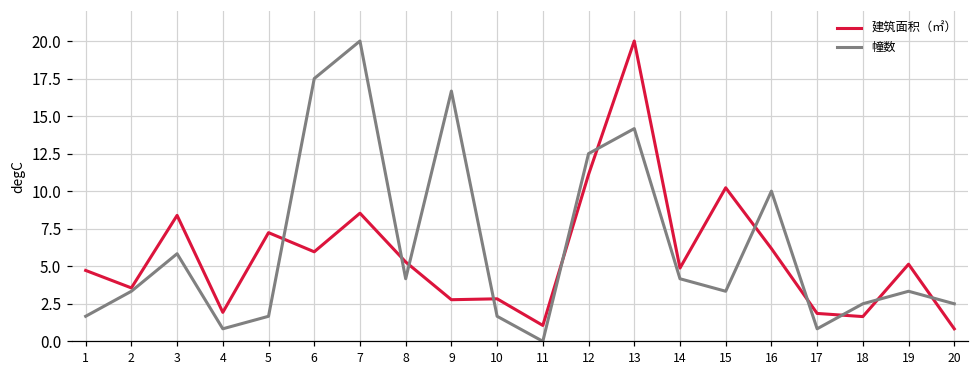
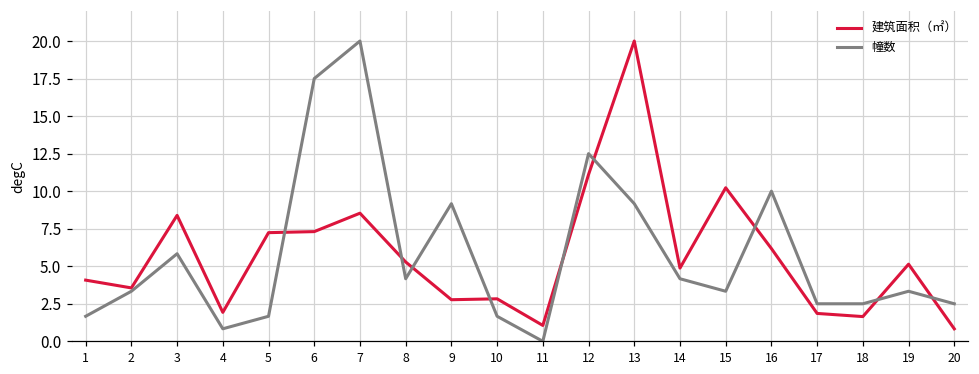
  {
    "建筑面积（㎡）": {
-     "1": 4.7,
+     "1": 4.1,
      "2": 3.6,
      "3": 8.4,
      "4": 1.9,
      "5": 7.2,
-     "6": 6.0,
+     "6": 7.3,
      "7": 8.5,
      "8": 5.3,
      "9": 2.8,
      "10": 2.8,
      "11": 1.1,
      "12": 11.1,
      "13": 20.0,
      "14": 4.9,
      "15": 10.2,
      "16": 6.2,
      "17": 1.9,
      "18": 1.6,
      "19": 5.1,
      "20": 0.8
    },
    "幢数": {
      "1": 1.7,
      "2": 3.3,
      "3": 5.8,
      "4": 0.8,
      "5": 1.7,
      "6": 17.5,
      "7": 20.0,
      "8": 4.2,
-     "9": 16.7,
+     "9": 9.2,
      "10": 1.7,
      "11": 0.0,
      "12": 12.5,
-     "13": 14.2,
+     "13": 9.2,
      "14": 4.2,
      "15": 3.3,
      "16": 10.0,
-     "17": 0.8,
+     "17": 2.5,
      "18": 2.5,
      "19": 3.3,
      "20": 2.5
    }
  }
